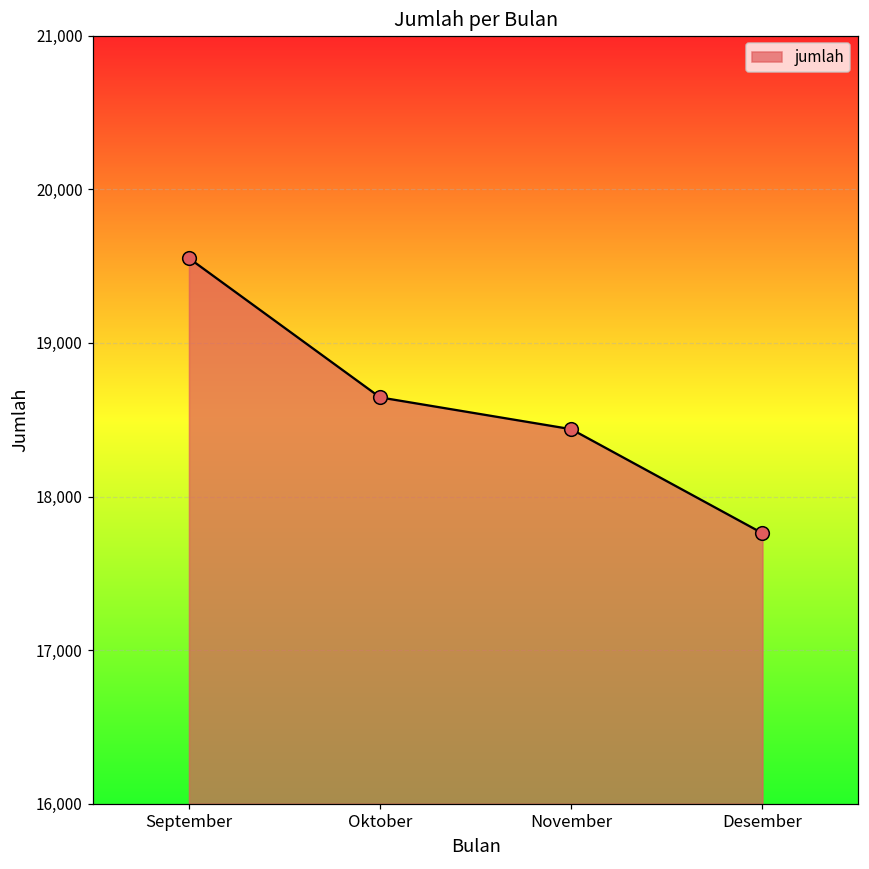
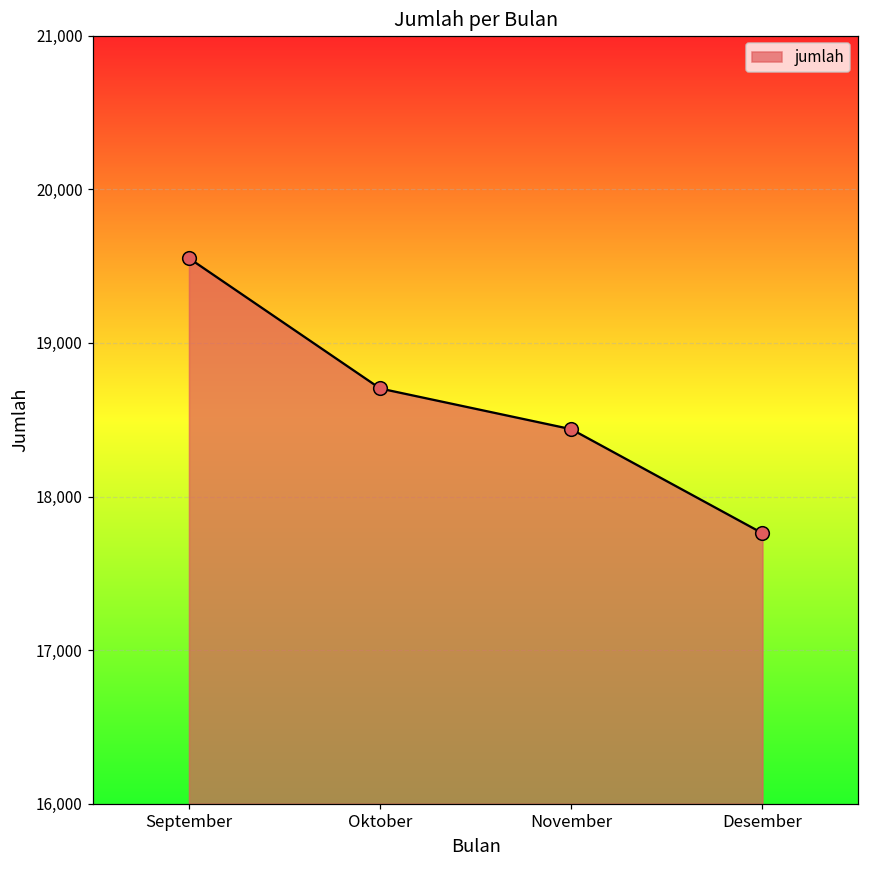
  {
    "September": "19,550",
-   "Oktober": "18,650",
+   "Oktober": "18,700",
    "November": "18,440",
    "Desember": "17,760"
  }
